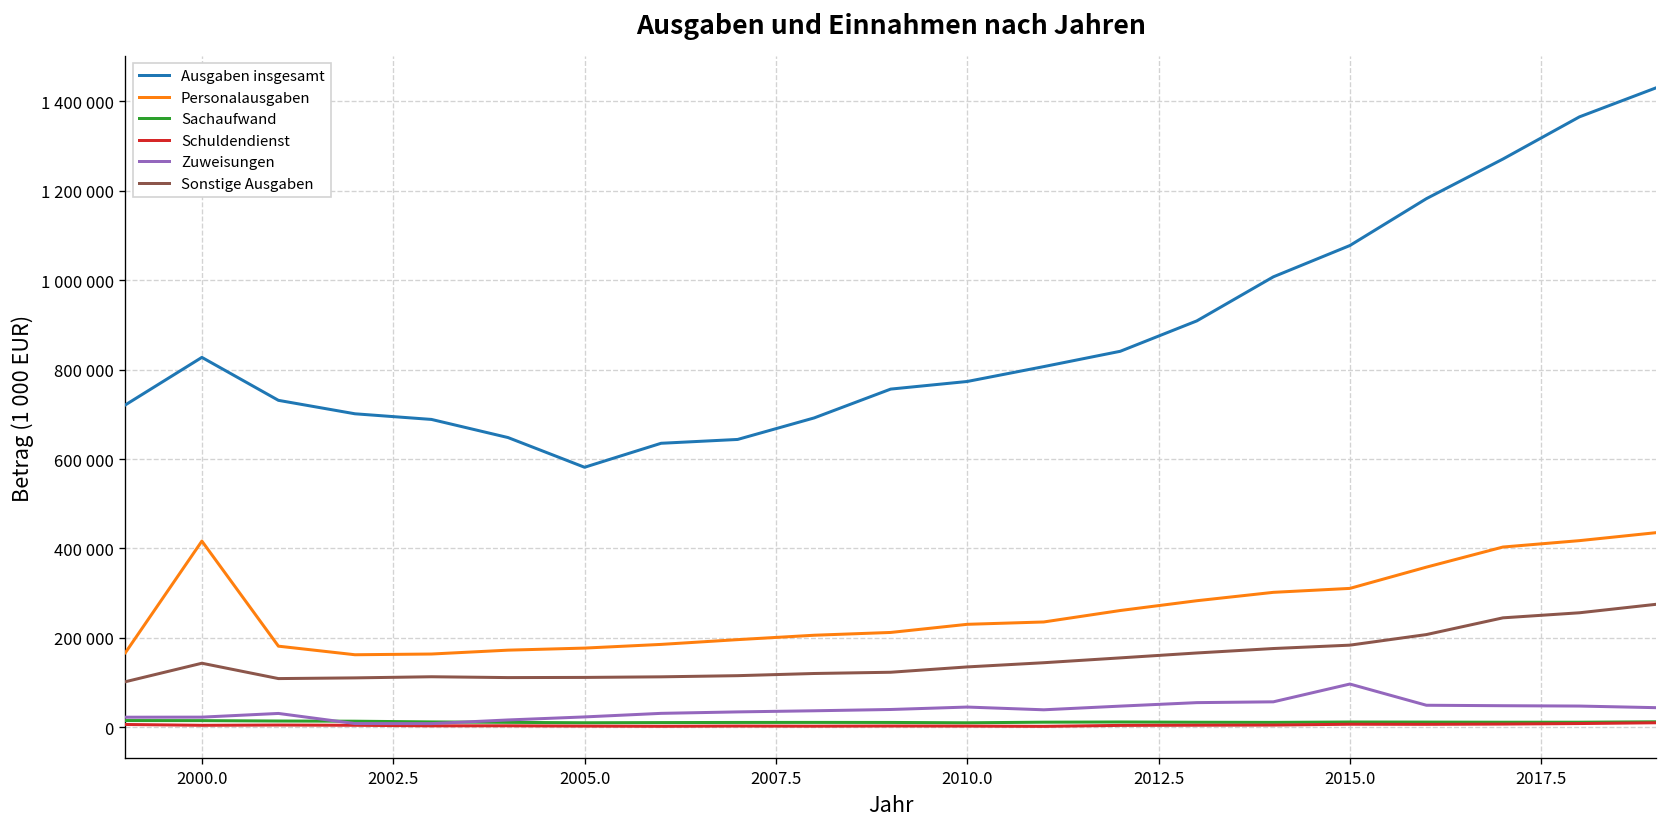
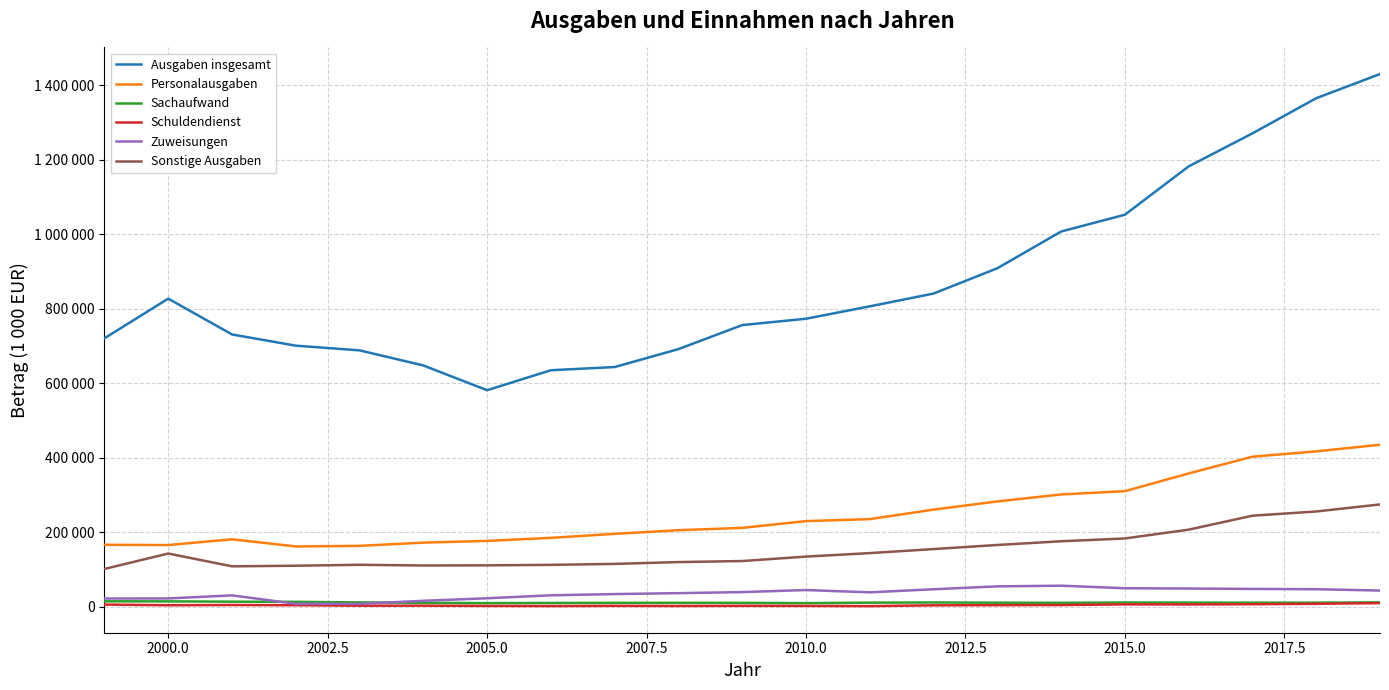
  {
    "Ausgaben insgesamt": {
      "2000.0": 830000,
      "2005.0": 580000,
      "2010.0": 770000,
-     "2015.0": 1080000
+     "2015.0": 1050000
    },
    "Personalausgaben": {
-     "2000.0": 420000,
+     "2000.0": 170000,
      "2005.0": 180000,
      "2010.0": 230000,
      "2015.0": 310000
    },
    "Sachaufwand": {
      "2000.0": 10000,
      "2005.0": 10000,
      "2010.0": 10000
    },
    "Schuldendienst": {
      "2000.0": 0,
      "2005.0": 0,
      "2010.0": 0
    },
    "Zuweisungen": {
      "2000.0": 20000,
      "2005.0": 20000,
      "2010.0": 50000,
-     "2015.0": 100000
+     "2015.0": 50000
    },
    "Sonstige Ausgaben": {
      "2000.0": 140000,
      "2005.0": 110000,
      "2010.0": 130000,
      "2015.0": 180000
    }
  }
